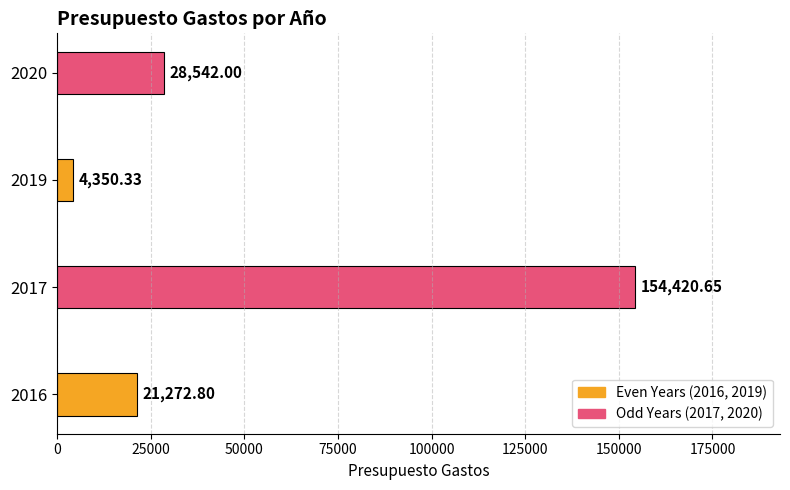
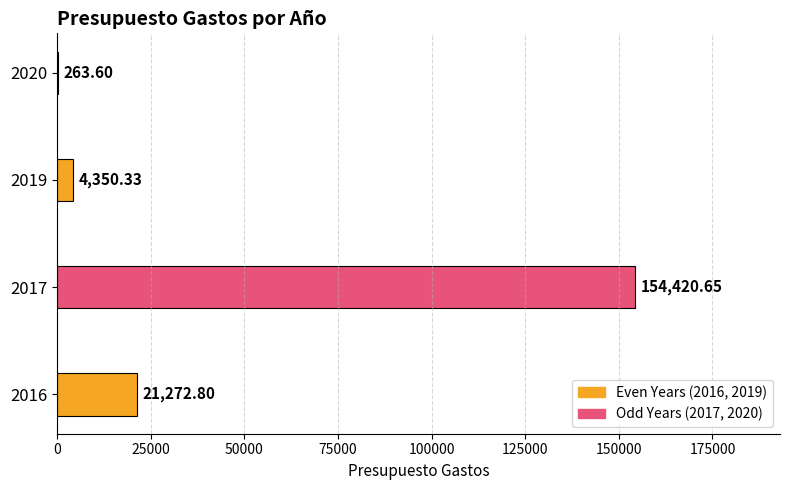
  {
-   "2020": "28,542.00",
+   "2020": "263.60",
    "2019": "4,350.33",
    "2017": "154,420.65",
    "2016": "21,272.80"
  }
